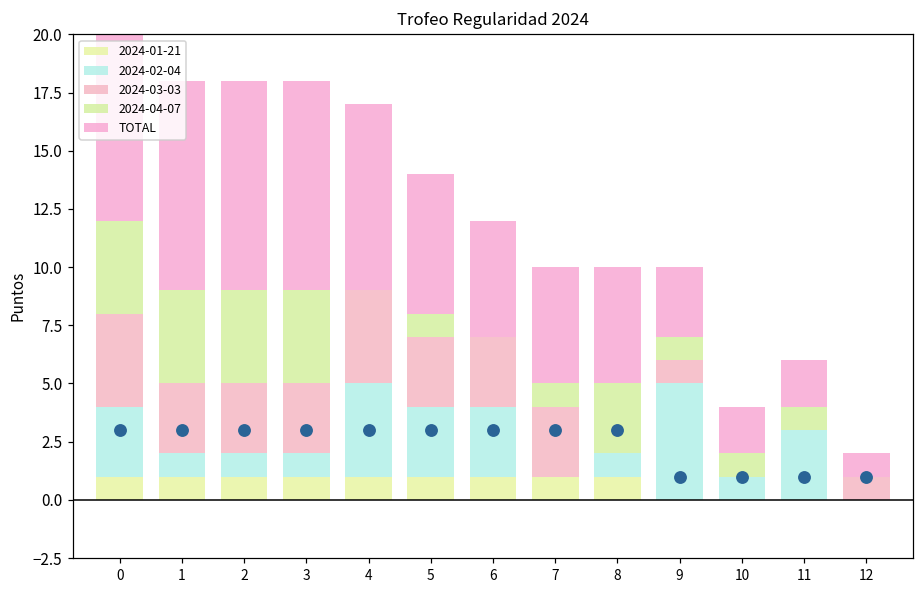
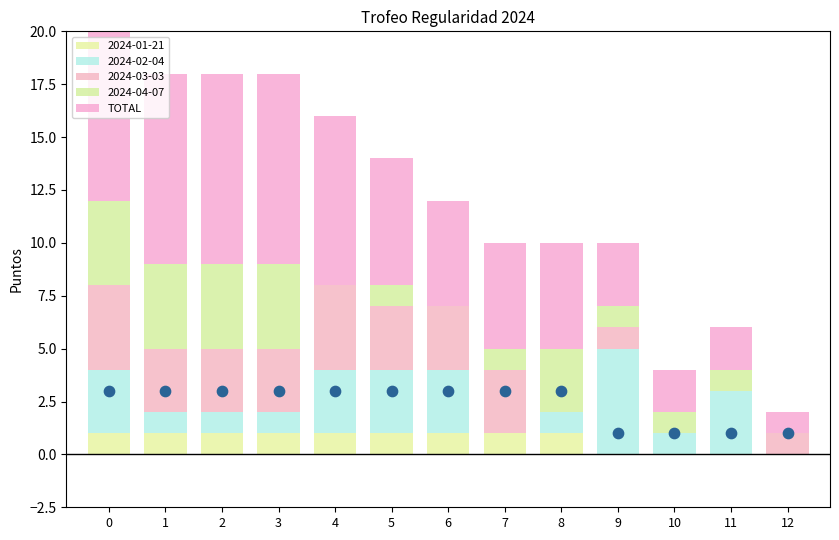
  {
    "2024-02-04": {
-     "4": 4
+     "4": 3
    }
  }
